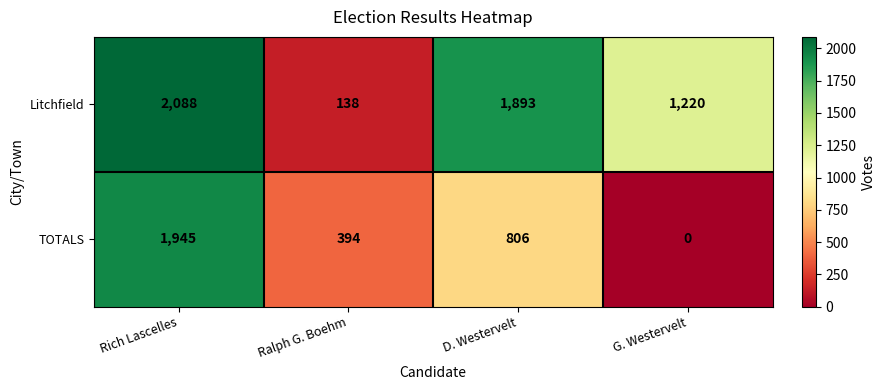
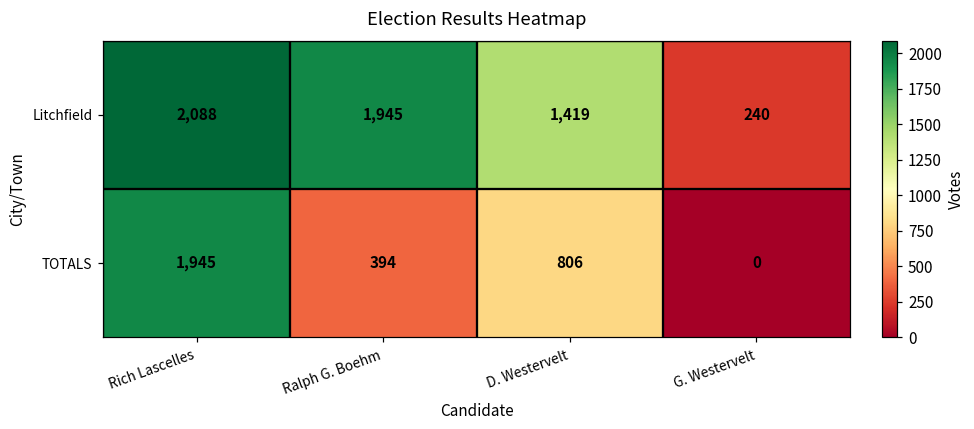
  {
    "Litchfield": {
      "Rich Lascelles": "2,088",
-     "Ralph G. Boehm": "138",
-     "D. Westervelt": "1,893",
-     "G. Westervelt": "1,220"
+     "Ralph G. Boehm": "1,945",
+     "D. Westervelt": "1,419",
+     "G. Westervelt": "240"
    },
    "TOTALS": {
      "Rich Lascelles": "1,945",
      "Ralph G. Boehm": "394",
      "D. Westervelt": "806",
      "G. Westervelt": "0"
    }
  }
